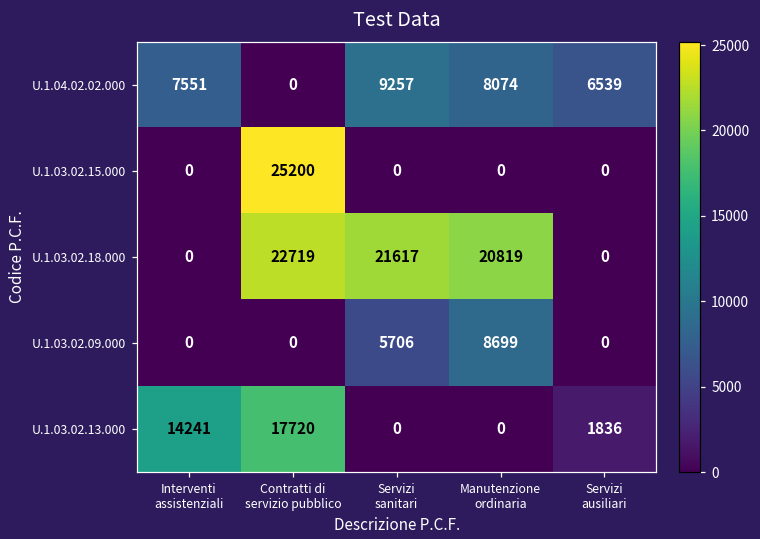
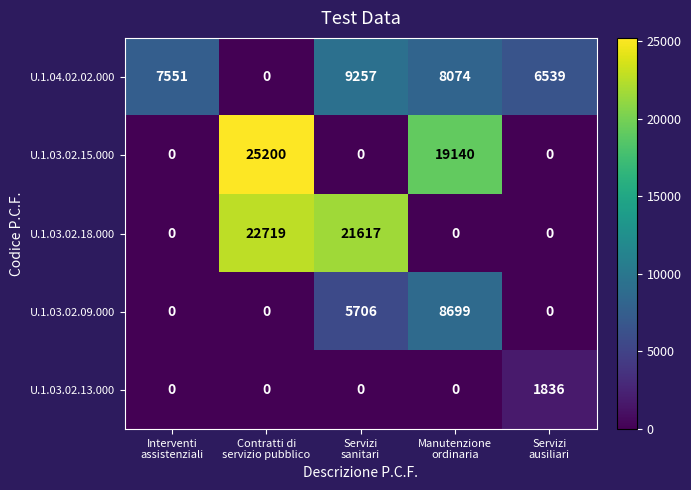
  {
    "U.1.04.02.02.000": {
      "Interventi assistenziali": 7551,
      "Contratti di servizio pubblico": 0,
      "Servizi sanitari": 9257,
      "Manutenzione ordinaria": 8074,
      "Servizi ausiliari": 6539
    },
    "U.1.03.02.15.000": {
      "Interventi assistenziali": 0,
      "Contratti di servizio pubblico": 25200,
      "Servizi sanitari": 0,
-     "Manutenzione ordinaria": 0,
+     "Manutenzione ordinaria": 19140,
      "Servizi ausiliari": 0
    },
    "U.1.03.02.18.000": {
      "Interventi assistenziali": 0,
      "Contratti di servizio pubblico": 22719,
      "Servizi sanitari": 21617,
-     "Manutenzione ordinaria": 20819,
+     "Manutenzione ordinaria": 0,
      "Servizi ausiliari": 0
    },
    "U.1.03.02.09.000": {
      "Interventi assistenziali": 0,
      "Contratti di servizio pubblico": 0,
      "Servizi sanitari": 5706,
      "Manutenzione ordinaria": 8699,
      "Servizi ausiliari": 0
    },
    "U.1.03.02.13.000": {
-     "Interventi assistenziali": 14241,
-     "Contratti di servizio pubblico": 17720,
+     "Interventi assistenziali": 0,
+     "Contratti di servizio pubblico": 0,
      "Servizi sanitari": 0,
      "Manutenzione ordinaria": 0,
      "Servizi ausiliari": 1836
    }
  }
